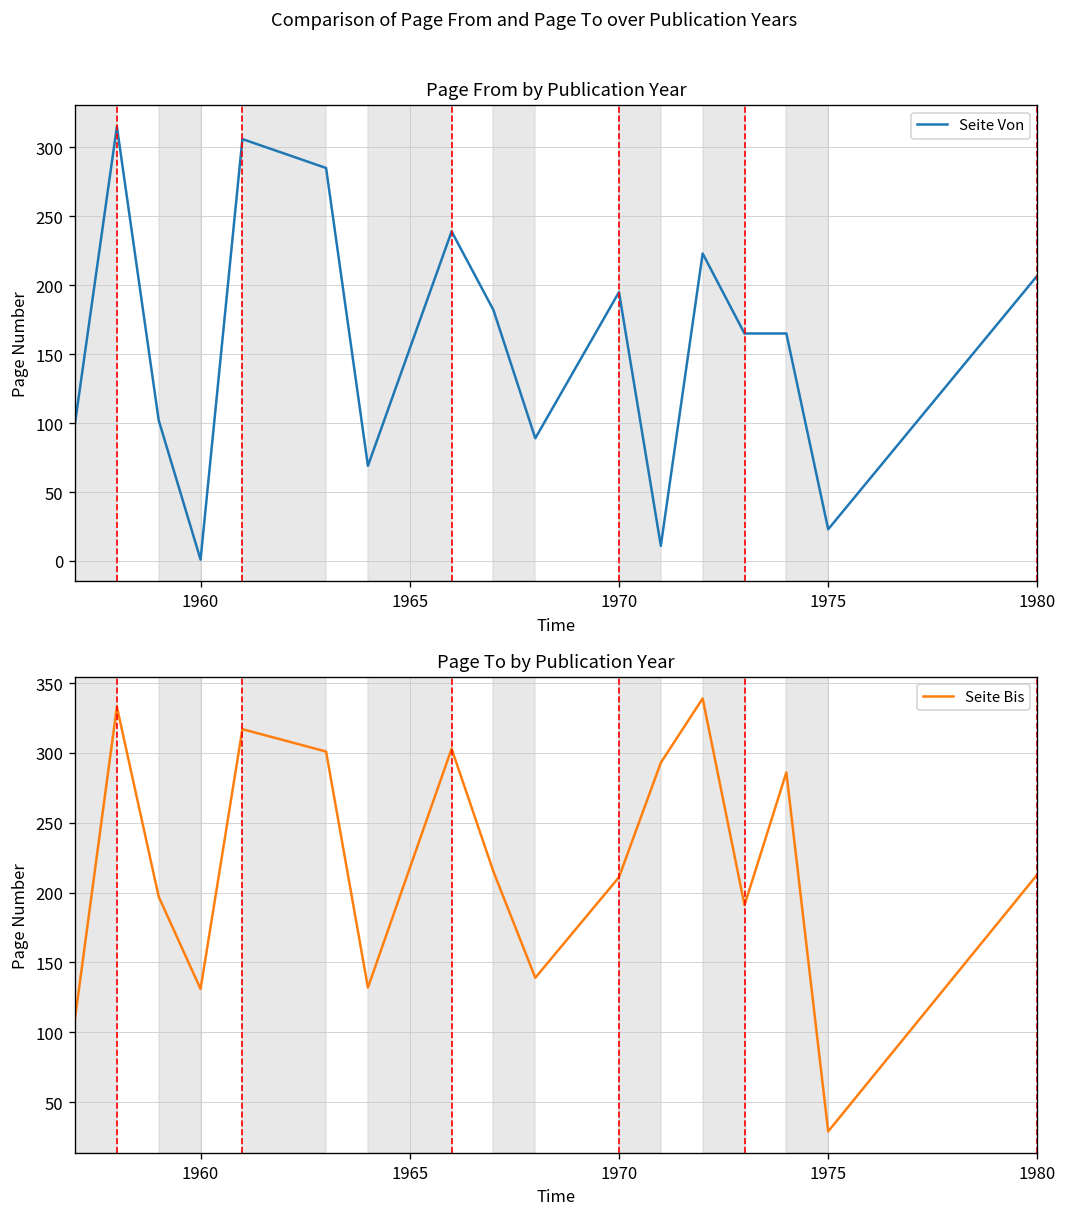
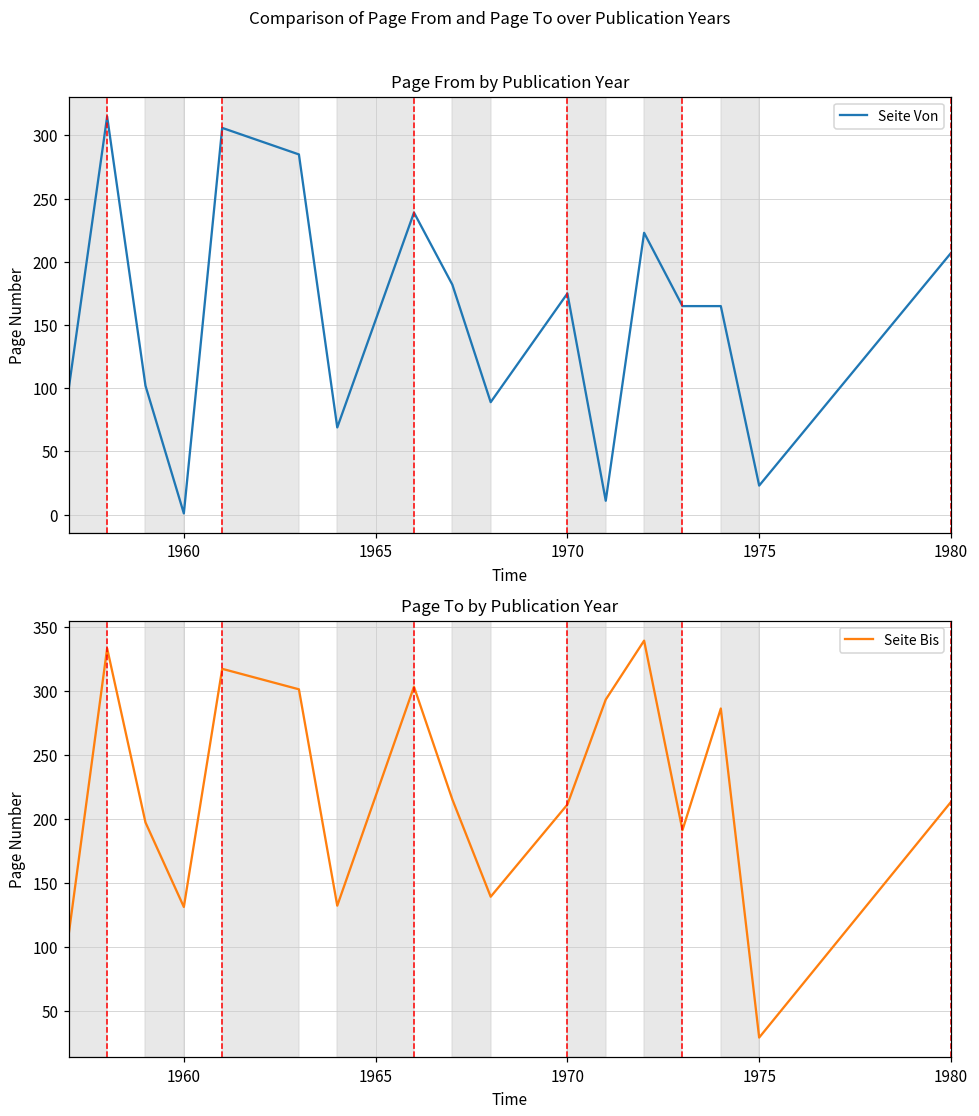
  {
    "Page From by Publication Year": {
      "1960": 1,
-     "1970": 195,
+     "1970": 175,
      "1975": 23,
      "1980": 207
    },
    "Page To by Publication Year": {
      "1960": 131,
      "1970": 211,
      "1975": 29,
      "1980": 213
    }
  }
